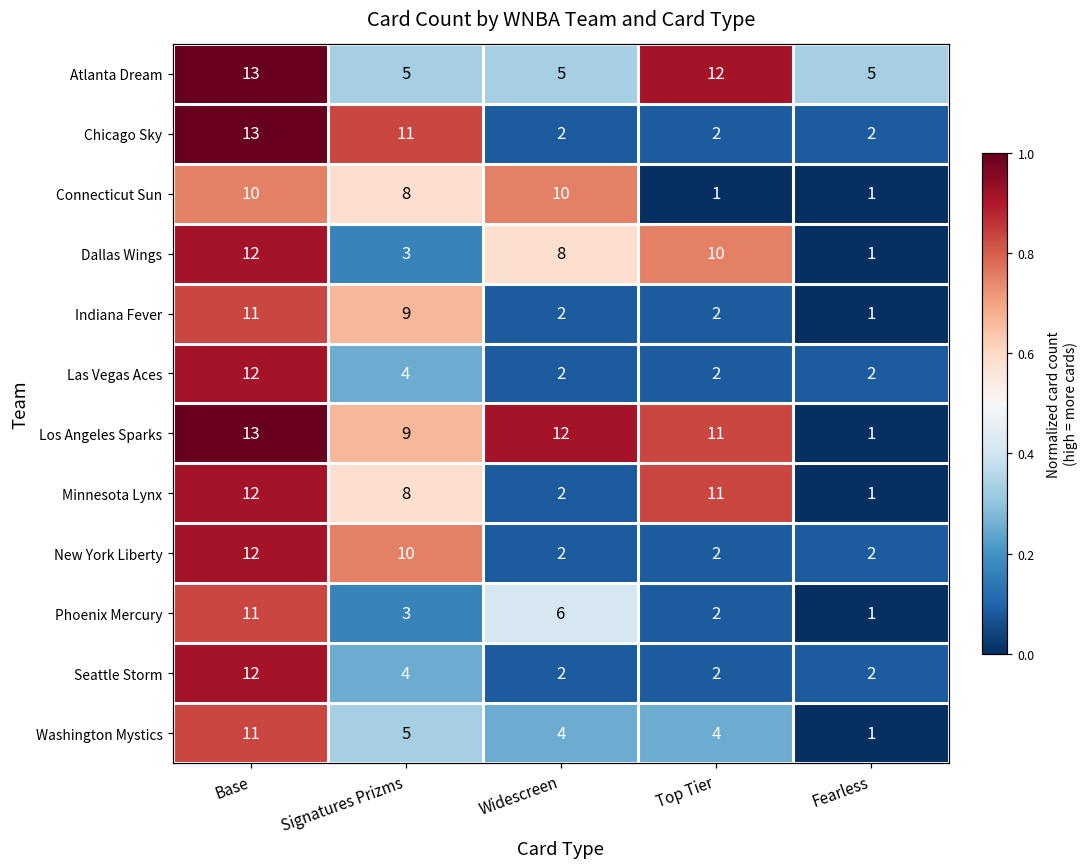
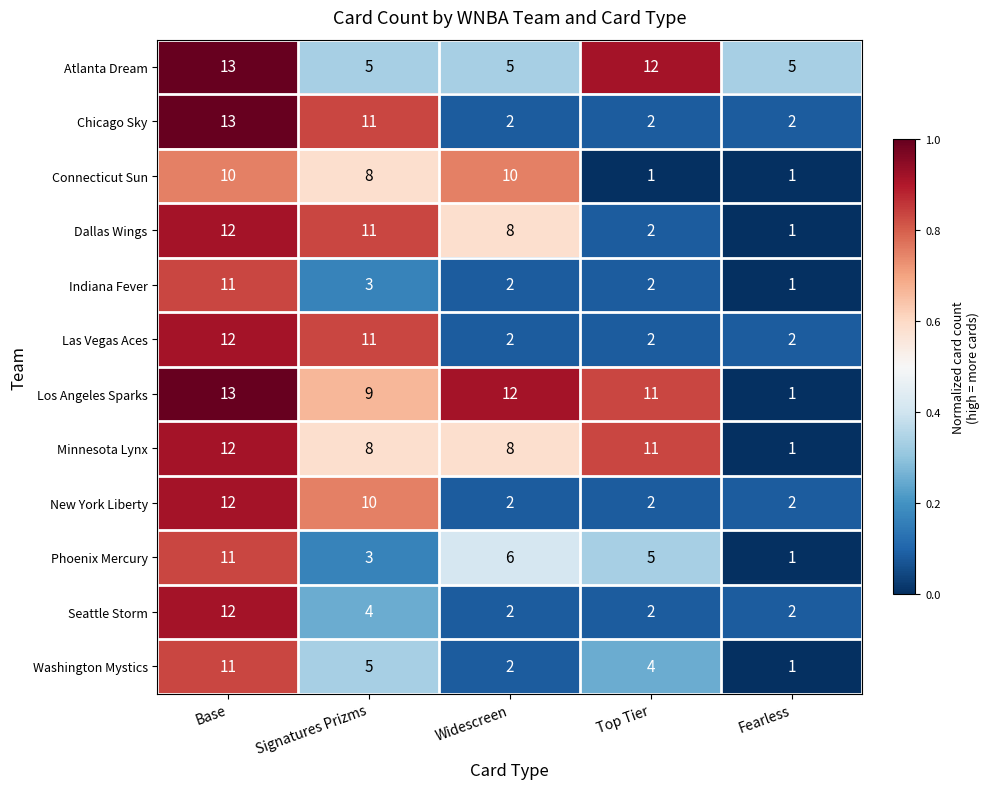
  {
    "Atlanta Dream": {
      "Base": 13,
      "Signatures Prizms": 5,
      "Widescreen": 5,
      "Top Tier": 12,
      "Fearless": 5
    },
    "Chicago Sky": {
      "Base": 13,
      "Signatures Prizms": 11,
      "Widescreen": 2,
      "Top Tier": 2,
      "Fearless": 2
    },
    "Connecticut Sun": {
      "Base": 10,
      "Signatures Prizms": 8,
      "Widescreen": 10,
      "Top Tier": 1,
      "Fearless": 1
    },
    "Dallas Wings": {
      "Base": 12,
-     "Signatures Prizms": 3,
+     "Signatures Prizms": 11,
      "Widescreen": 8,
-     "Top Tier": 10,
+     "Top Tier": 2,
      "Fearless": 1
    },
    "Indiana Fever": {
      "Base": 11,
-     "Signatures Prizms": 9,
+     "Signatures Prizms": 3,
      "Widescreen": 2,
      "Top Tier": 2,
      "Fearless": 1
    },
    "Las Vegas Aces": {
      "Base": 12,
-     "Signatures Prizms": 4,
+     "Signatures Prizms": 11,
      "Widescreen": 2,
      "Top Tier": 2,
      "Fearless": 2
    },
    "Los Angeles Sparks": {
      "Base": 13,
      "Signatures Prizms": 9,
      "Widescreen": 12,
      "Top Tier": 11,
      "Fearless": 1
    },
    "Minnesota Lynx": {
      "Base": 12,
      "Signatures Prizms": 8,
-     "Widescreen": 2,
+     "Widescreen": 8,
      "Top Tier": 11,
      "Fearless": 1
    },
    "New York Liberty": {
      "Base": 12,
      "Signatures Prizms": 10,
      "Widescreen": 2,
      "Top Tier": 2,
      "Fearless": 2
    },
    "Phoenix Mercury": {
      "Base": 11,
      "Signatures Prizms": 3,
      "Widescreen": 6,
-     "Top Tier": 2,
+     "Top Tier": 5,
      "Fearless": 1
    },
    "Seattle Storm": {
      "Base": 12,
      "Signatures Prizms": 4,
      "Widescreen": 2,
      "Top Tier": 2,
      "Fearless": 2
    },
    "Washington Mystics": {
      "Base": 11,
      "Signatures Prizms": 5,
-     "Widescreen": 4,
+     "Widescreen": 2,
      "Top Tier": 4,
      "Fearless": 1
    }
  }
